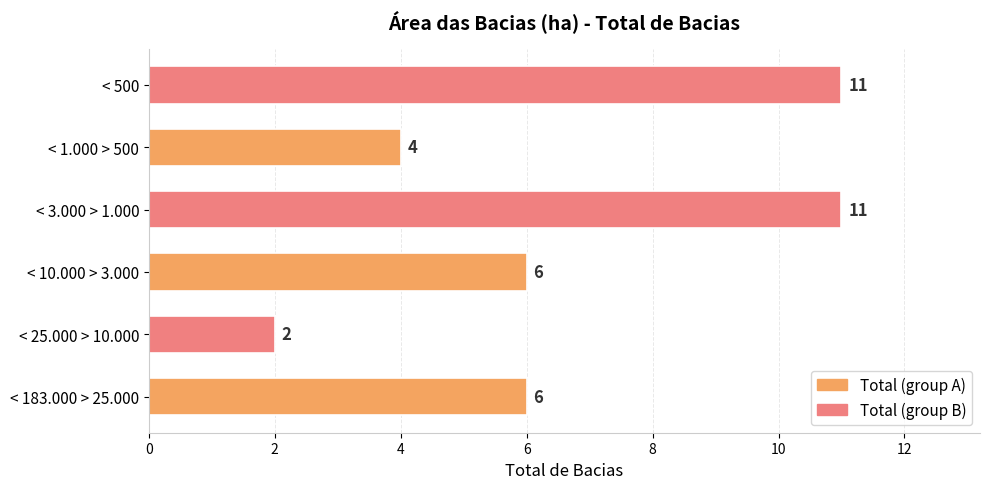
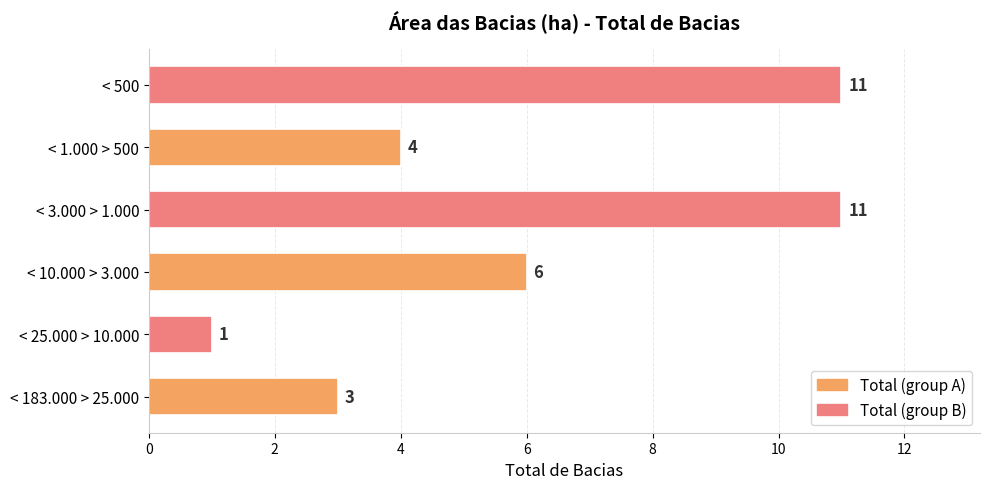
  {
    "< 500": 11,
    "< 1.000 > 500": 4,
    "< 3.000 > 1.000": 11,
    "< 10.000 > 3.000": 6,
-   "< 25.000 > 10.000": 2,
-   "< 183.000 > 25.000": 6
+   "< 25.000 > 10.000": 1,
+   "< 183.000 > 25.000": 3
  }
